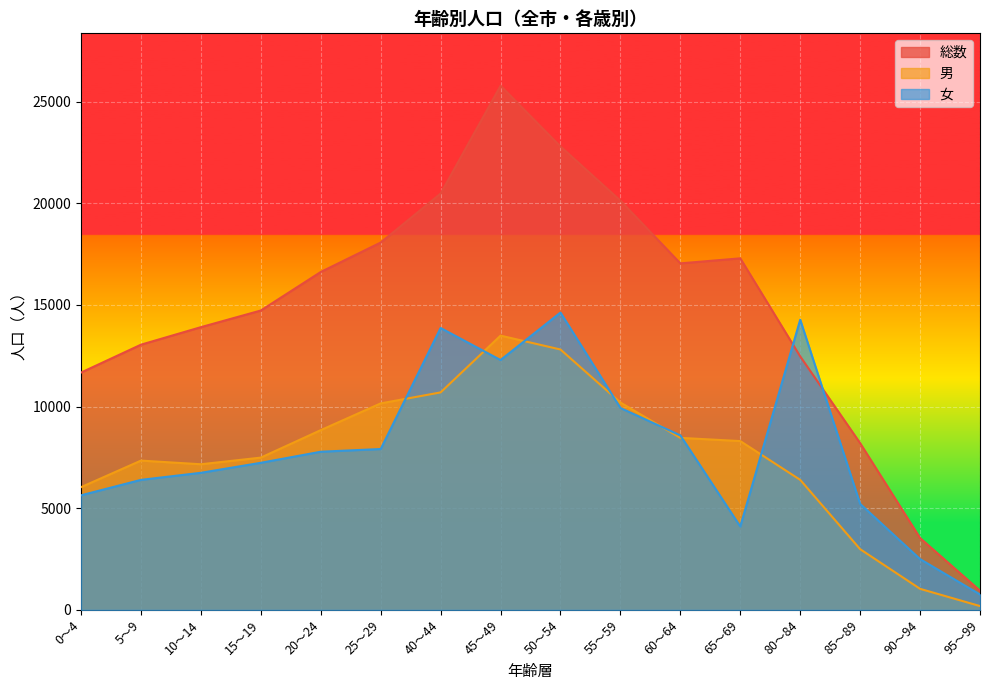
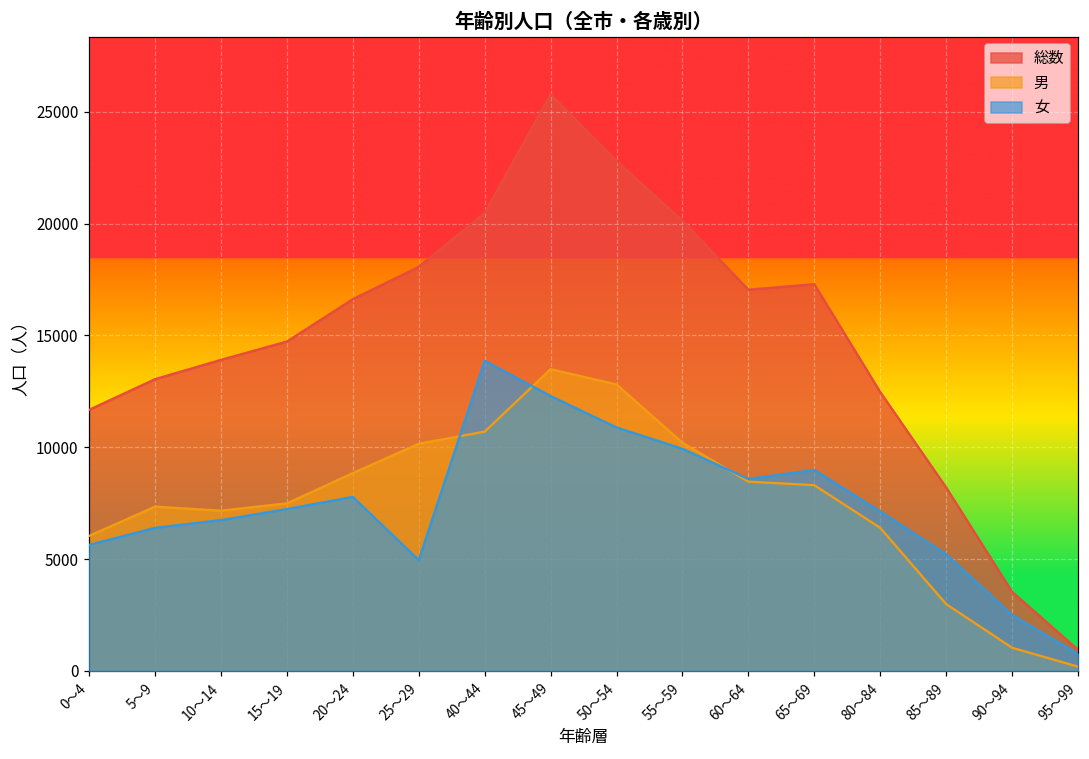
  {
    "総数": {
      "0～4": 11700,
      "5～9": 13000,
      "10～14": 13900,
      "15～19": 14700,
      "20～24": 16600,
      "25～29": 18100,
      "40～44": 20500,
      "45～49": 25800,
      "50～54": 22800,
      "55～59": 20100,
      "60～64": 17000,
      "65～69": 17300,
      "80～84": 12500,
      "85～89": 8200,
      "90～94": 3500,
      "95～99": 900
    },
    "男": {
      "0～4": 6000,
      "5～9": 7300,
      "10～14": 7200,
      "15～19": 7500,
      "20～24": 8800,
      "25～29": 10200,
      "40～44": 10700,
      "45～49": 13500,
      "50～54": 12800,
      "55～59": 10200,
      "65～69": 8300,
      "80～84": 6400,
      "85～89": 3000,
      "90～94": 1000,
      "95～99": 200
    },
    "女": {
      "0～4": 5600,
      "5～9": 6400,
      "10～14": 6700,
      "15～19": 7200,
      "20～24": 7800,
-     "25～29": 7900,
+     "25～29": 5000,
      "40～44": 13900,
      "45～49": 12300,
-     "50～54": 14600,
+     "50～54": 10900,
      "55～59": 9900,
-     "65～69": 4100,
-     "80～84": 14300,
+     "65～69": 9000,
+     "80～84": 7100,
      "85～89": 5200,
      "90～94": 2500,
      "95～99": 800
    }
  }
